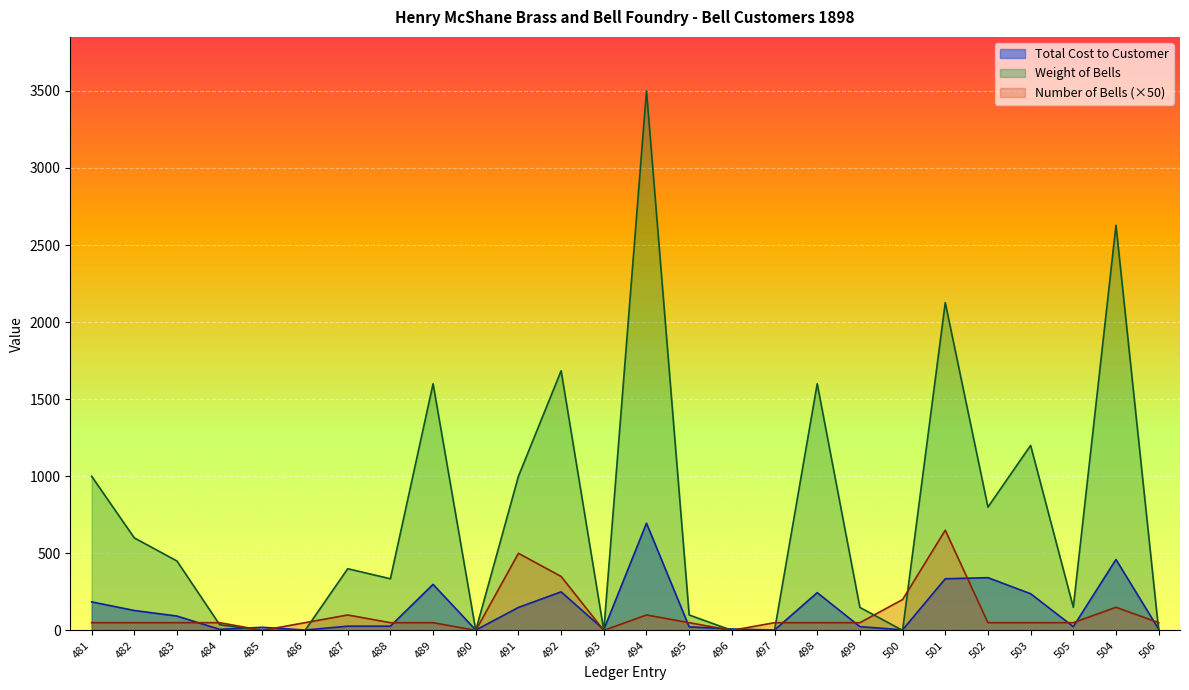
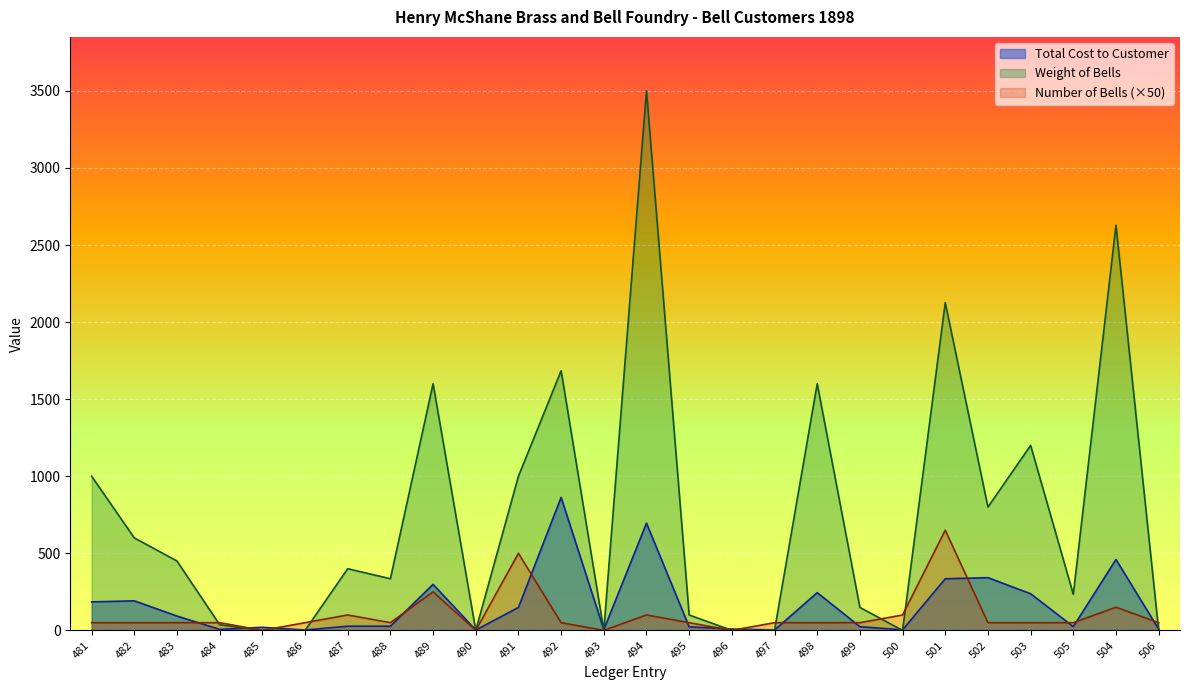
  {
    "Total Cost to Customer": {
      "481": 190,
-     "482": 130,
+     "482": 190,
      "483": 90,
      "484": 10,
      "485": 20,
      "487": 30,
      "488": 30,
      "489": 300,
      "491": 150,
-     "492": 250,
+     "492": 860,
      "494": 700,
      "495": 20,
      "498": 240,
      "499": 20,
      "501": 330,
      "502": 340,
      "503": 240,
      "505": 20,
      "504": 460
    },
    "Weight of Bells": {
      "481": 1000,
      "482": 600,
      "483": 450,
      "487": 400,
      "488": 340,
      "489": 1600,
      "491": 1000,
      "492": 1680,
      "494": 3500,
      "495": 100,
      "498": 1600,
      "499": 150,
      "501": 2130,
      "502": 800,
      "503": 1200,
-     "505": 150,
+     "505": 230,
      "504": 2630
    },
    "Number of Bells (×50)": {
      "481": 50,
      "482": 50,
      "483": 50,
      "486": 50,
      "487": 100,
      "488": 50,
-     "489": 50,
+     "489": 250,
      "491": 500,
-     "492": 350,
+     "492": 50,
      "494": 100,
      "495": 50,
      "497": 50,
      "498": 50,
      "499": 50,
-     "500": 200,
+     "500": 100,
      "501": 650,
      "502": 50,
      "503": 50,
      "505": 50,
      "504": 150,
      "506": 50
    }
  }
